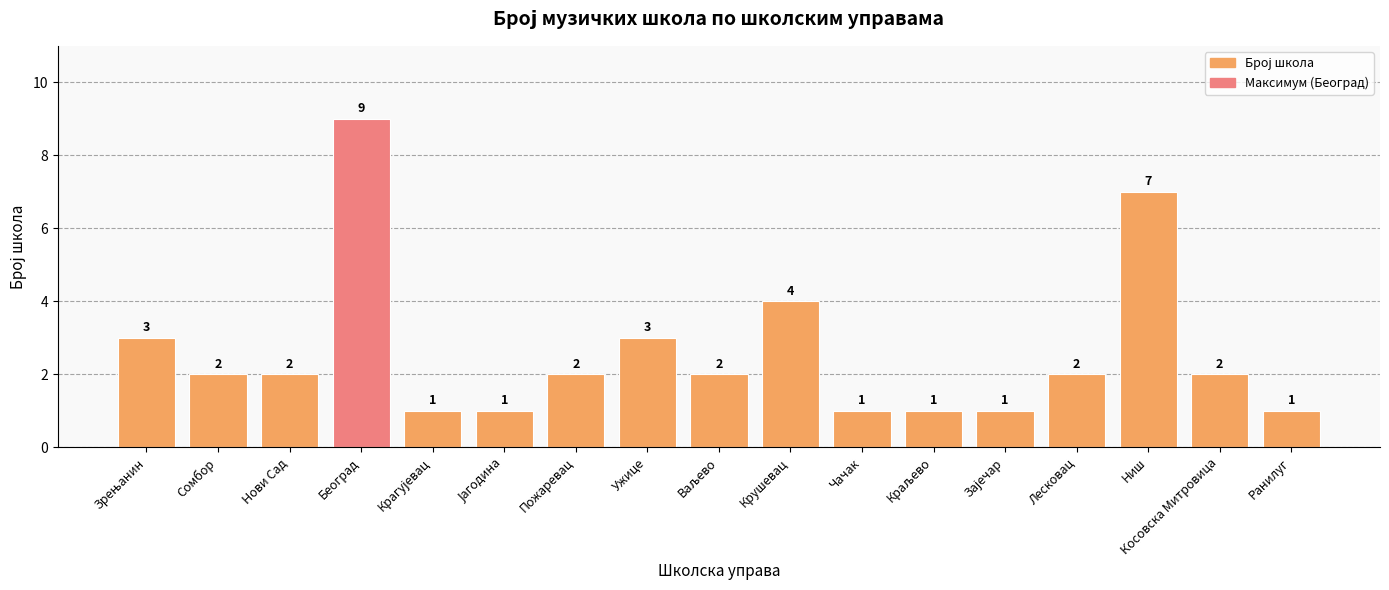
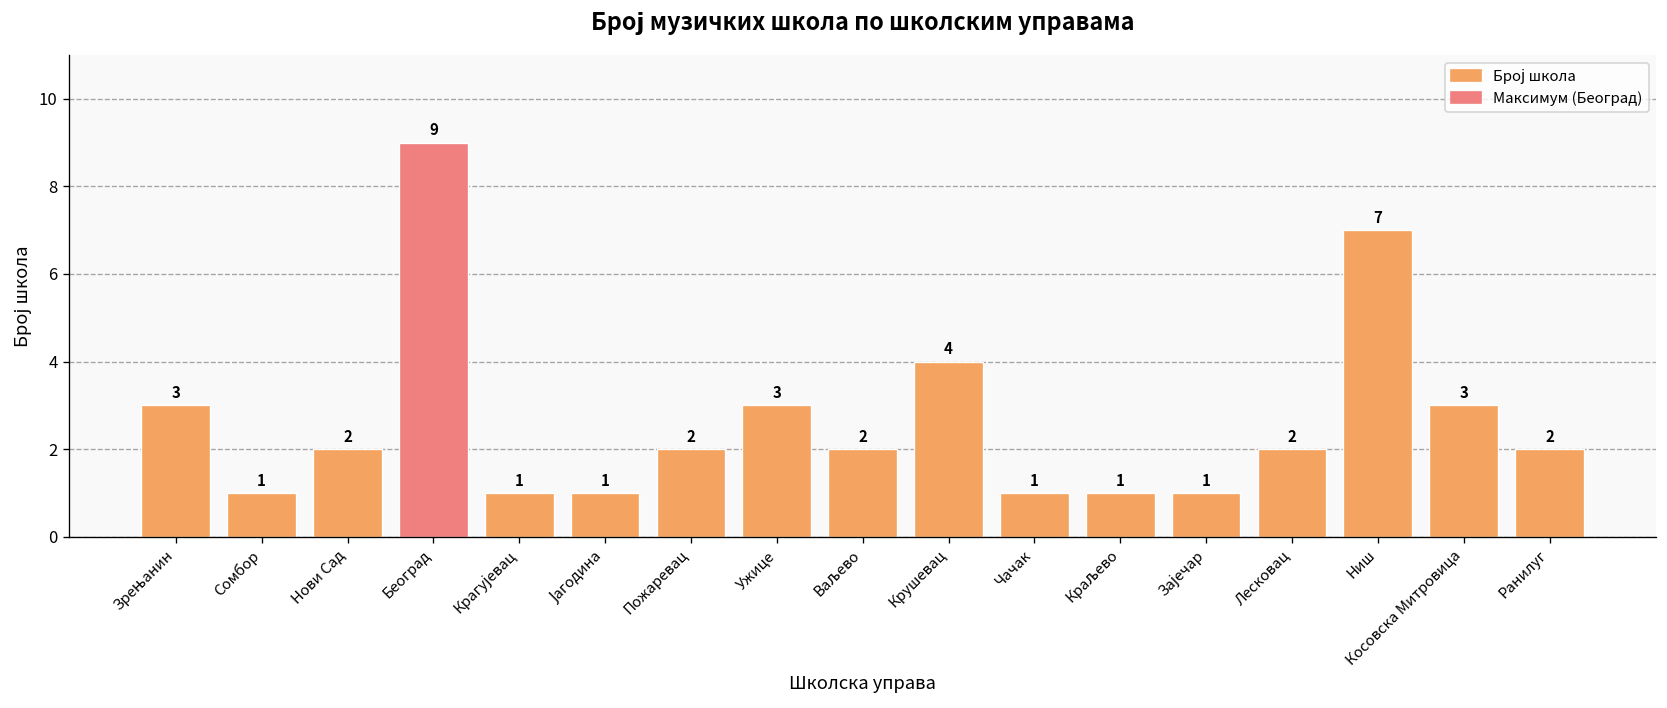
  {
    "Зрењанин": 3,
-   "Сомбор": 2,
+   "Сомбор": 1,
    "Нови Сад": 2,
    "Београд": 9,
    "Крагујевац": 1,
    "Јагодина": 1,
    "Пожаревац": 2,
    "Ужице": 3,
    "Ваљево": 2,
    "Крушевац": 4,
    "Чачак": 1,
    "Краљево": 1,
    "Зајечар": 1,
    "Лесковац": 2,
    "Ниш": 7,
-   "Косовска Митровица": 2,
-   "Ранилуг": 1
+   "Косовска Митровица": 3,
+   "Ранилуг": 2
  }
